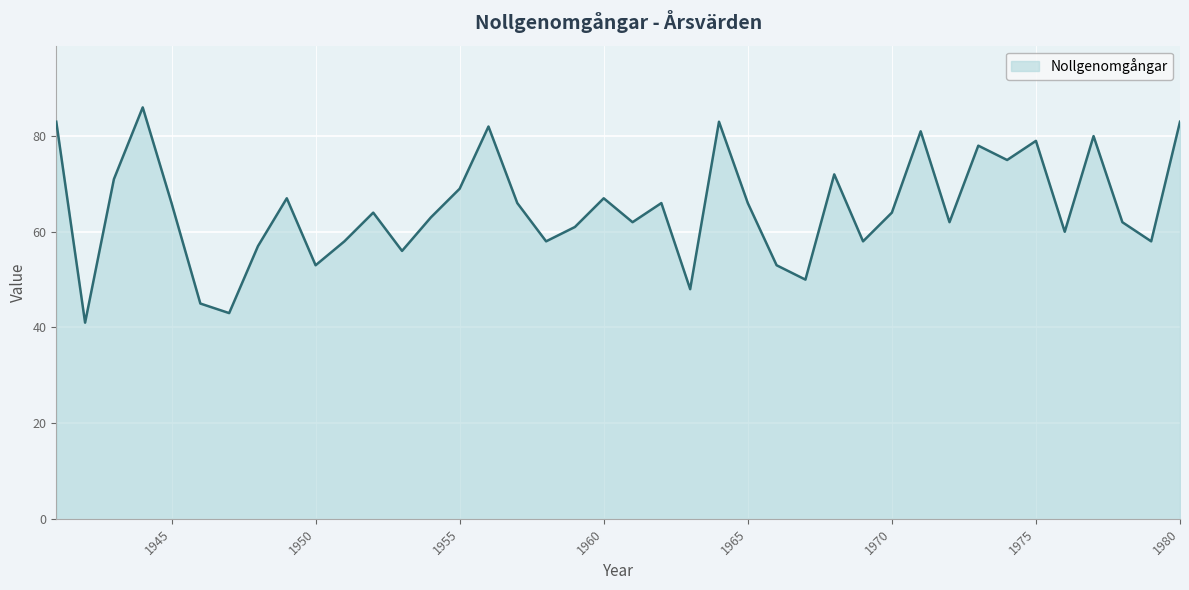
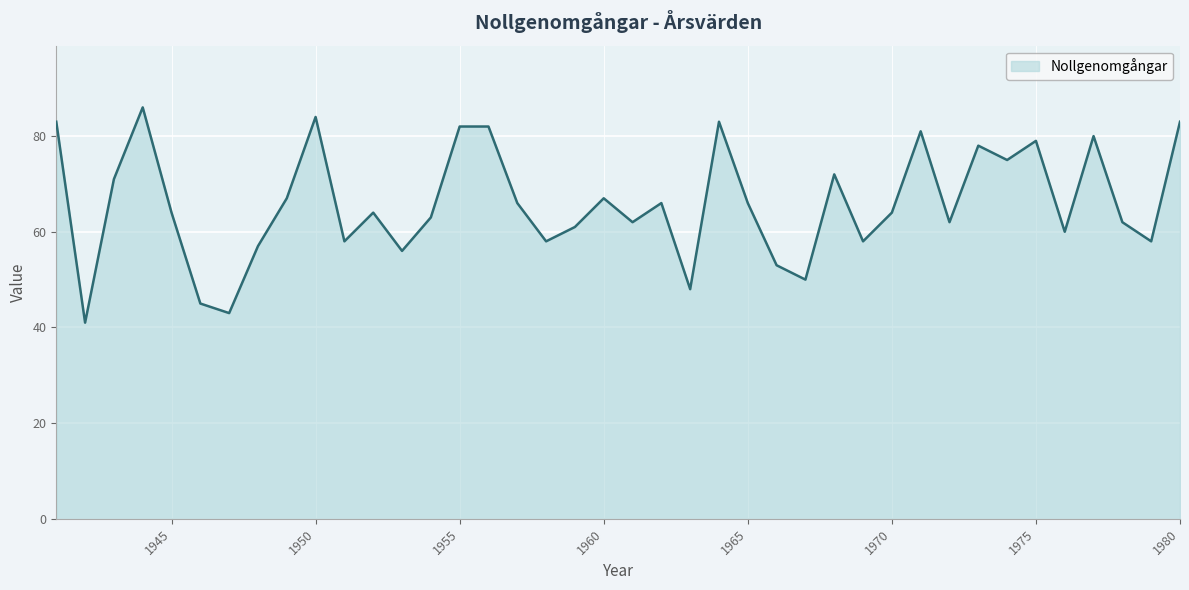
  {
-   "1945": 66,
-   "1950": 53,
-   "1955": 69,
+   "1945": 64,
+   "1950": 84,
+   "1955": 82,
    "1960": 67,
    "1965": 66,
    "1970": 64,
    "1975": 79,
    "1980": 83
  }
